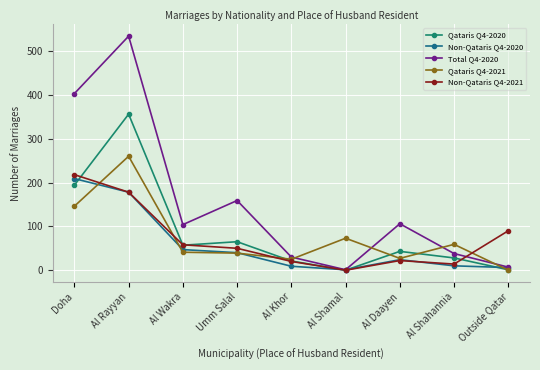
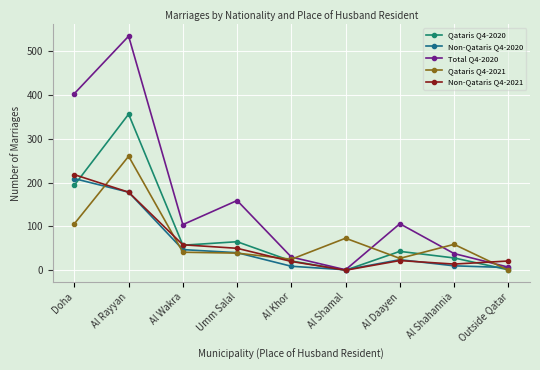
  {
    "Total Q4-2020": {
      "Doha": 400,
      "Al Rayyan": 530,
      "Al Wakra": 100,
      "Umm Salal": 160,
      "Al Daayen": 110,
      "Al Shahannia": 40
    },
    "Qataris Q4-2021": {
-     "Doha": 150,
+     "Doha": 110,
      "Al Rayyan": 260,
      "Al Wakra": 40,
      "Al Shamal": 70,
      "Al Shahannia": 60
    },
    "Non-Qataris Q4-2021": {
      "Doha": 220,
      "Umm Salal": 50,
-     "Outside Qatar": 90
+     "Outside Qatar": 20
    }
  }
